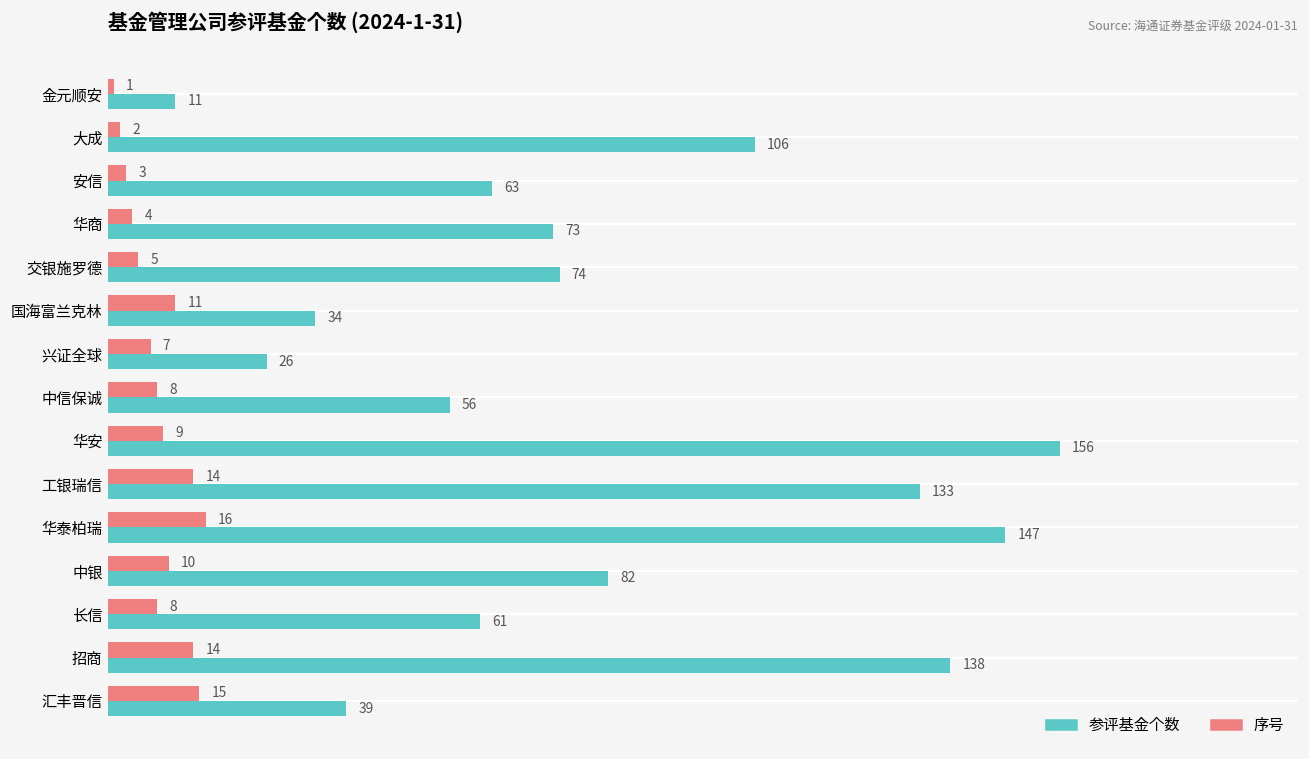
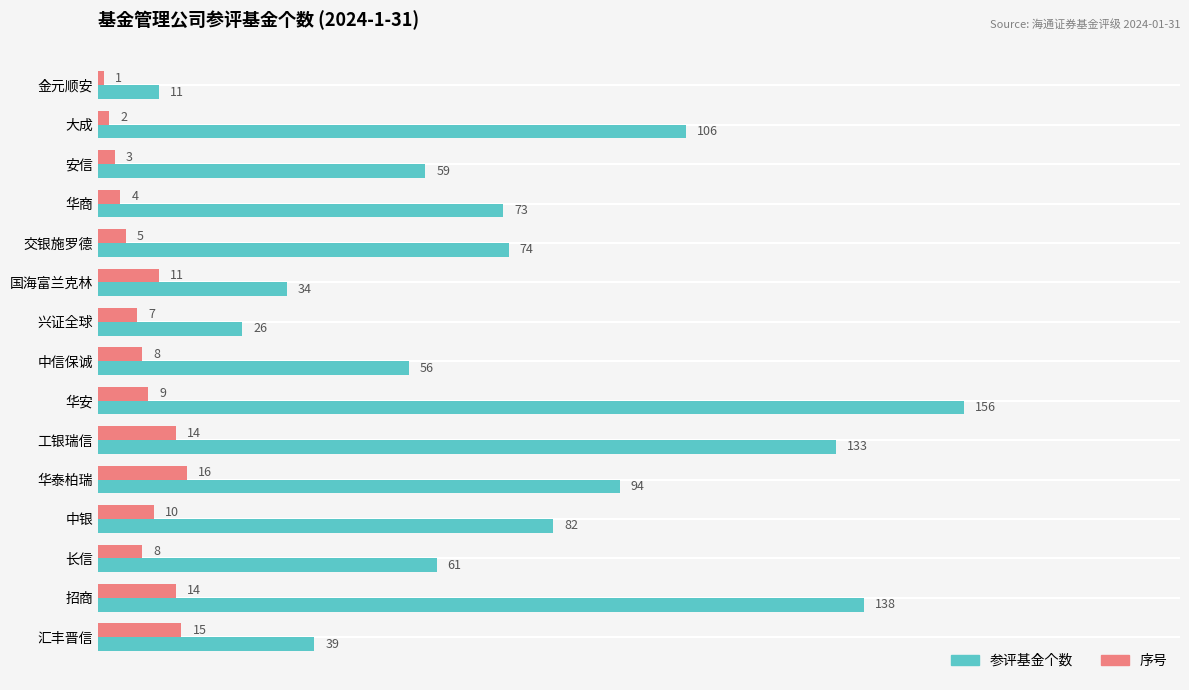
  {
    "参评基金个数": {
      "金元顺安": 11,
      "大成": 106,
-     "安信": 63,
+     "安信": 59,
      "华商": 73,
      "交银施罗德": 74,
      "国海富兰克林": 34,
      "兴证全球": 26,
      "中信保诚": 56,
      "华安": 156,
      "工银瑞信": 133,
-     "华泰柏瑞": 147,
+     "华泰柏瑞": 94,
      "中银": 82,
      "长信": 61,
      "招商": 138,
      "汇丰晋信": 39
    },
    "序号": {
      "金元顺安": 1,
      "大成": 2,
      "安信": 3,
      "华商": 4,
      "交银施罗德": 5,
      "国海富兰克林": 11,
      "兴证全球": 7,
      "中信保诚": 8,
      "华安": 9,
      "工银瑞信": 14,
      "华泰柏瑞": 16,
      "中银": 10,
      "长信": 8,
      "招商": 14,
      "汇丰晋信": 15
    }
  }
